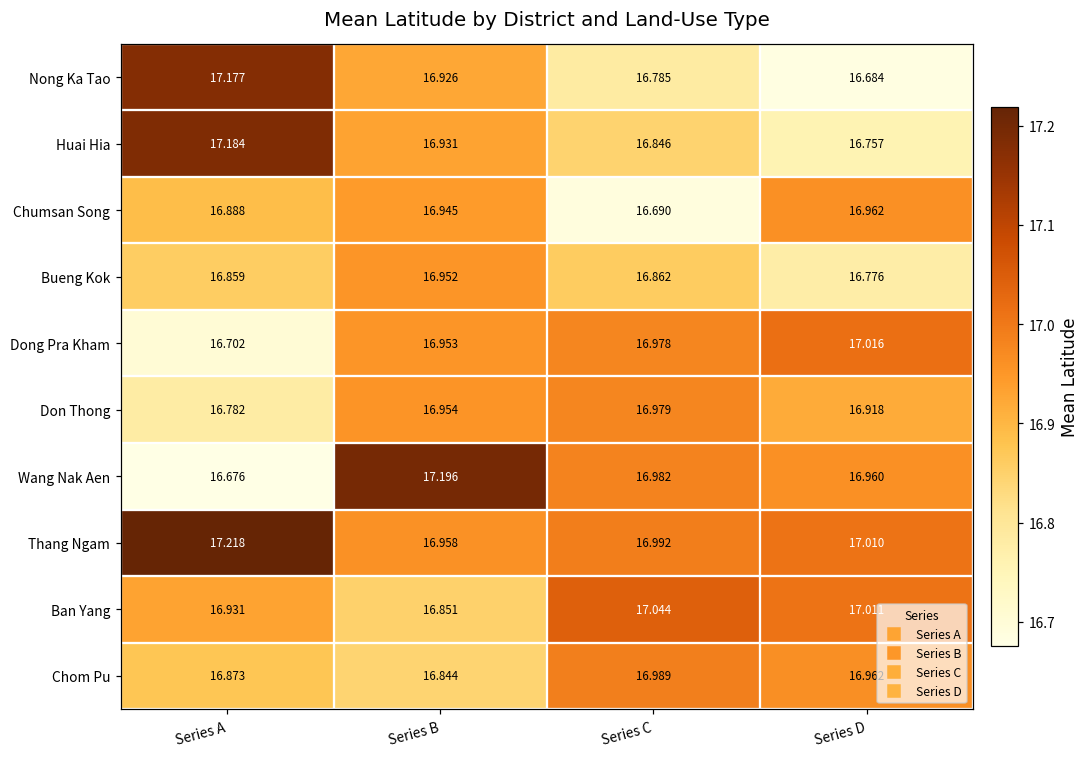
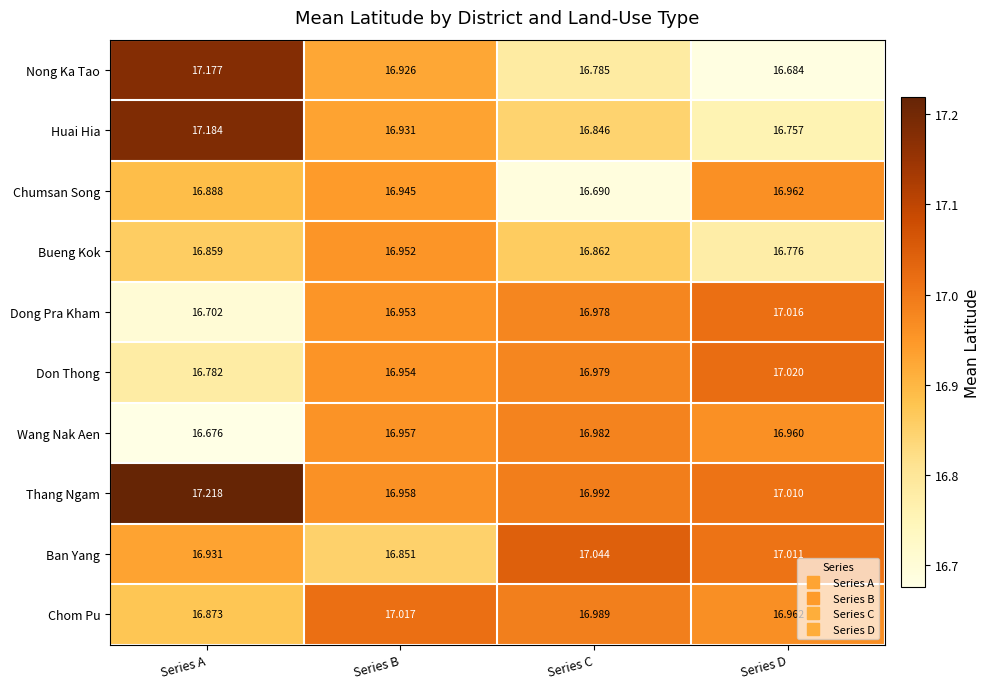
  {
    "Nong Ka Tao": {
      "Series A": 17.177,
      "Series B": 16.926,
      "Series C": 16.785,
      "Series D": 16.684
    },
    "Huai Hia": {
      "Series A": 17.184,
      "Series B": 16.931,
      "Series C": 16.846,
      "Series D": 16.757
    },
    "Chumsan Song": {
      "Series A": 16.888,
      "Series B": 16.945,
      "Series C": 16.690,
      "Series D": 16.962
    },
    "Bueng Kok": {
      "Series A": 16.859,
      "Series B": 16.952,
      "Series C": 16.862,
      "Series D": 16.776
    },
    "Dong Pra Kham": {
      "Series A": 16.702,
      "Series B": 16.953,
      "Series C": 16.978,
      "Series D": 17.016
    },
    "Don Thong": {
      "Series A": 16.782,
      "Series B": 16.954,
      "Series C": 16.979,
-     "Series D": 16.918
+     "Series D": 17.020
    },
    "Wang Nak Aen": {
      "Series A": 16.676,
-     "Series B": 17.196,
+     "Series B": 16.957,
      "Series C": 16.982,
      "Series D": 16.960
    },
    "Thang Ngam": {
      "Series A": 17.218,
      "Series B": 16.958,
      "Series C": 16.992,
      "Series D": 17.010
    },
    "Ban Yang": {
      "Series A": 16.931,
      "Series B": 16.851,
      "Series C": 17.044
    },
    "Chom Pu": {
      "Series A": 16.873,
-     "Series B": 16.844,
+     "Series B": 17.017,
      "Series C": 16.989
    }
  }
